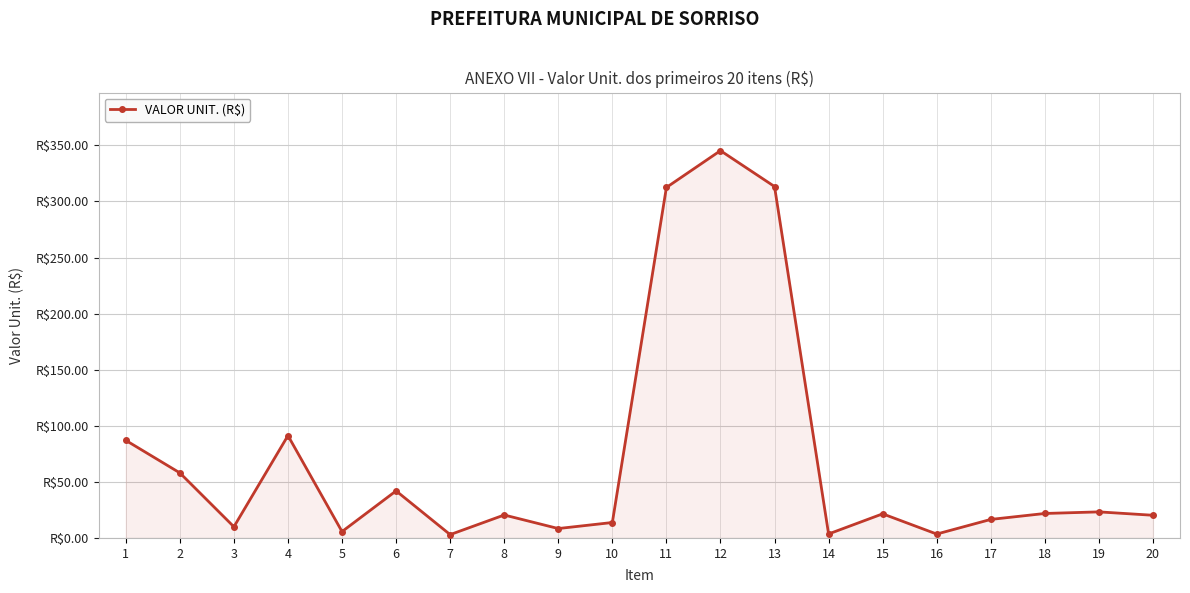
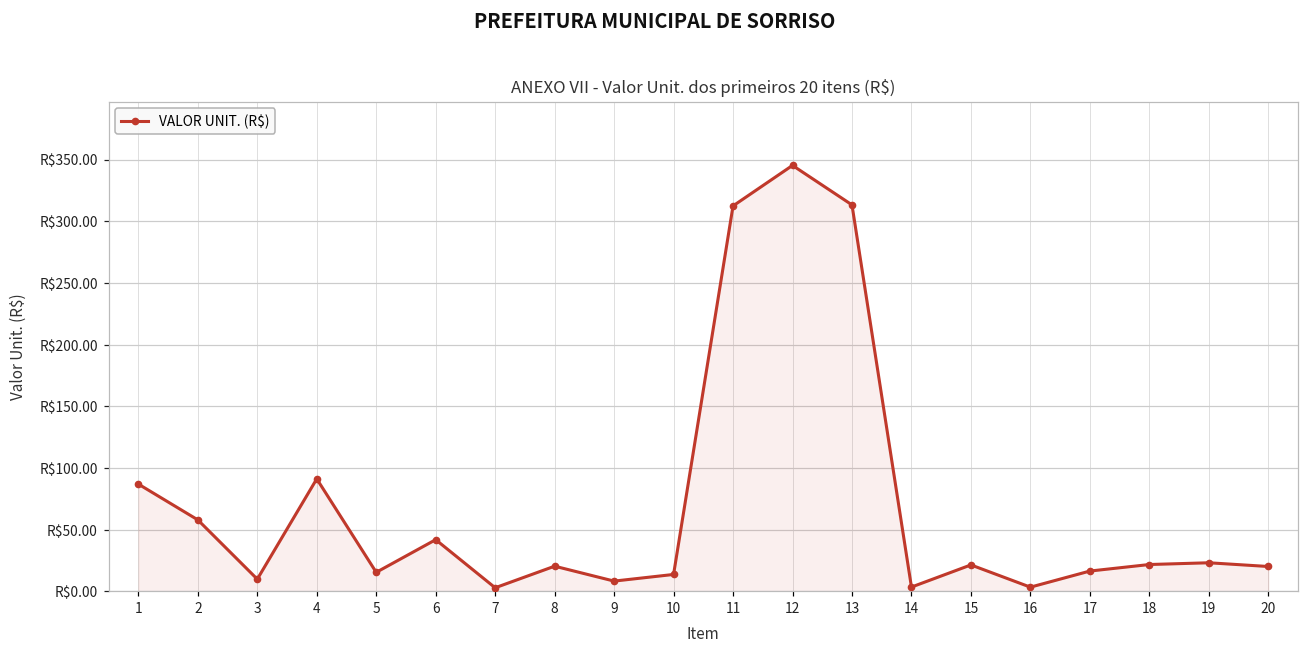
  {
    "1": "R$87",
    "2": "R$58",
    "3": "R$10",
    "4": "R$91",
-   "5": "R$6",
+   "5": "R$15",
    "6": "R$42",
    "7": "R$3",
    "8": "R$20",
    "9": "R$8",
    "10": "R$14",
    "11": "R$313",
    "12": "R$345",
    "13": "R$313",
    "14": "R$4",
    "15": "R$22",
    "16": "R$3",
    "17": "R$17",
    "18": "R$22",
    "19": "R$23",
    "20": "R$20"
  }
